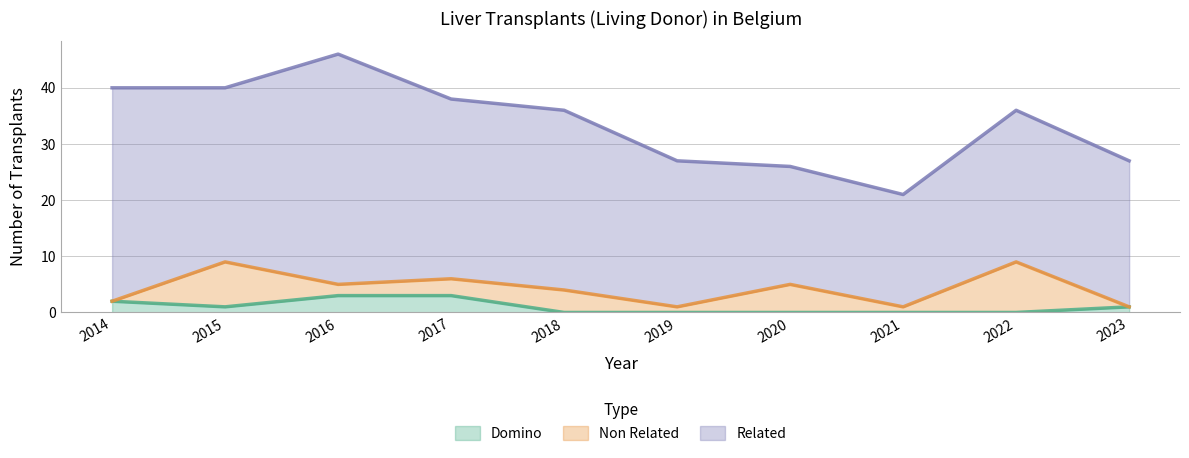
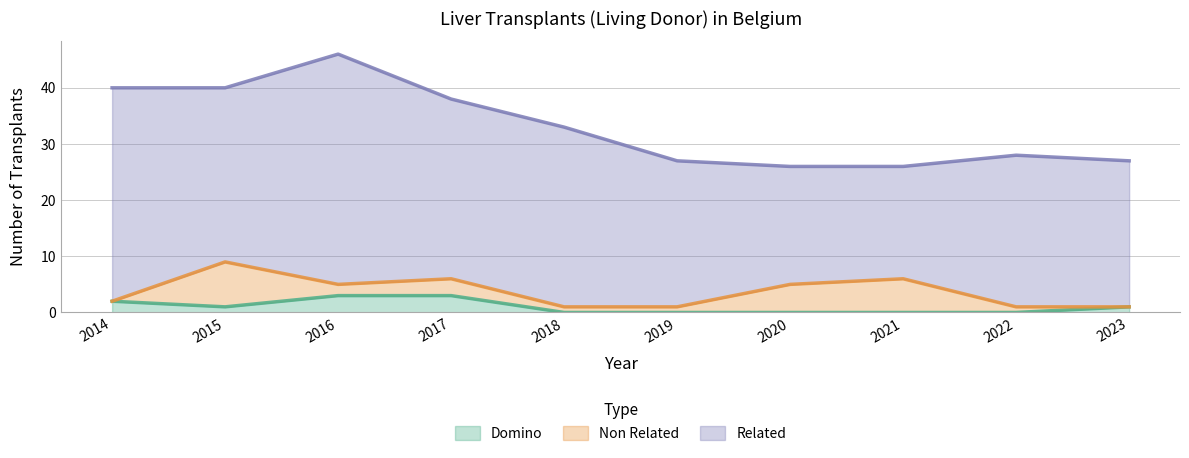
  {
    "Non Related": {
      "2015": 8,
      "2016": 2,
      "2017": 3,
-     "2018": 4,
+     "2018": 1,
      "2019": 1,
      "2020": 5,
-     "2021": 1,
-     "2022": 9
+     "2021": 6,
+     "2022": 1
    }
  }
